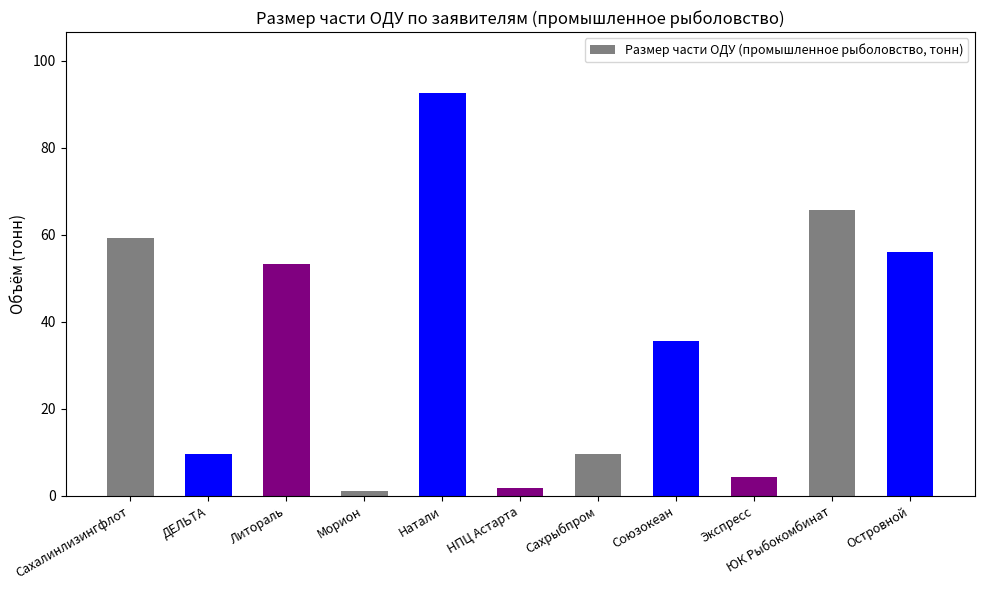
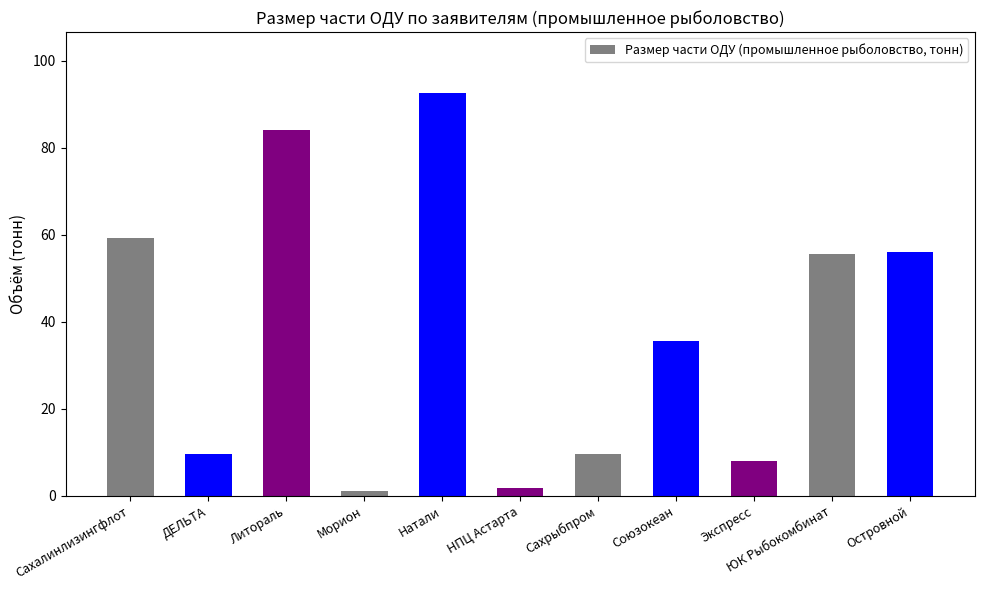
  {
    "Сахалинлизингфлот": 59,
    "ДЕЛЬТА": 10,
-   "Литораль": 53,
+   "Литораль": 84,
    "Морион": 1,
    "Натали": 93,
    "НПЦ Астарта": 2,
    "Сахрыбпром": 10,
    "Союзокеан": 35,
-   "Экспресс": 4,
-   "ЮК Рыбокомбинат": 66,
+   "Экспресс": 8,
+   "ЮК Рыбокомбинат": 55,
    "Островной": 56
  }
